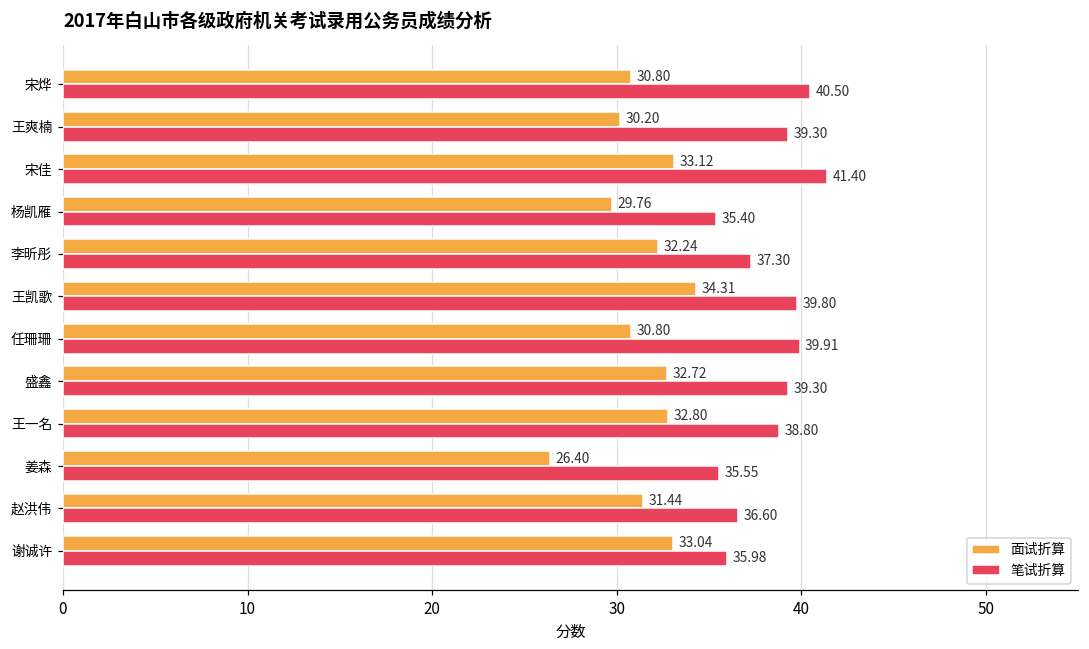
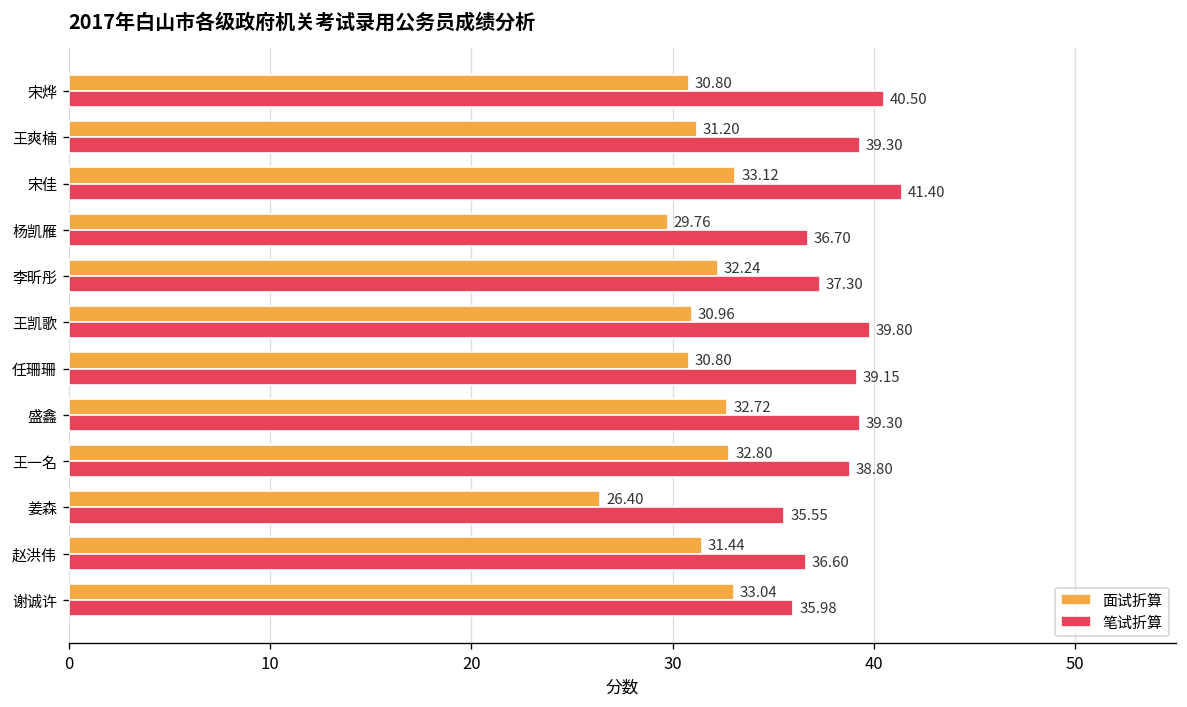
  {
    "面试折算": {
      "宋烨": 30.80,
-     "王爽楠": 30.20,
+     "王爽楠": 31.20,
      "宋佳": 33.12,
      "杨凯雁": 29.76,
      "李昕彤": 32.24,
-     "王凯歌": 34.31,
+     "王凯歌": 30.96,
      "任珊珊": 30.80,
      "盛鑫": 32.72,
      "王一名": 32.80,
      "姜森": 26.40,
      "赵洪伟": 31.44,
      "谢诚许": 33.04
    },
    "笔试折算": {
      "宋烨": 40.50,
      "王爽楠": 39.30,
      "宋佳": 41.40,
-     "杨凯雁": 35.40,
+     "杨凯雁": 36.70,
      "李昕彤": 37.30,
      "王凯歌": 39.80,
-     "任珊珊": 39.91,
+     "任珊珊": 39.15,
      "盛鑫": 39.30,
      "王一名": 38.80,
      "姜森": 35.55,
      "赵洪伟": 36.60,
      "谢诚许": 35.98
    }
  }
